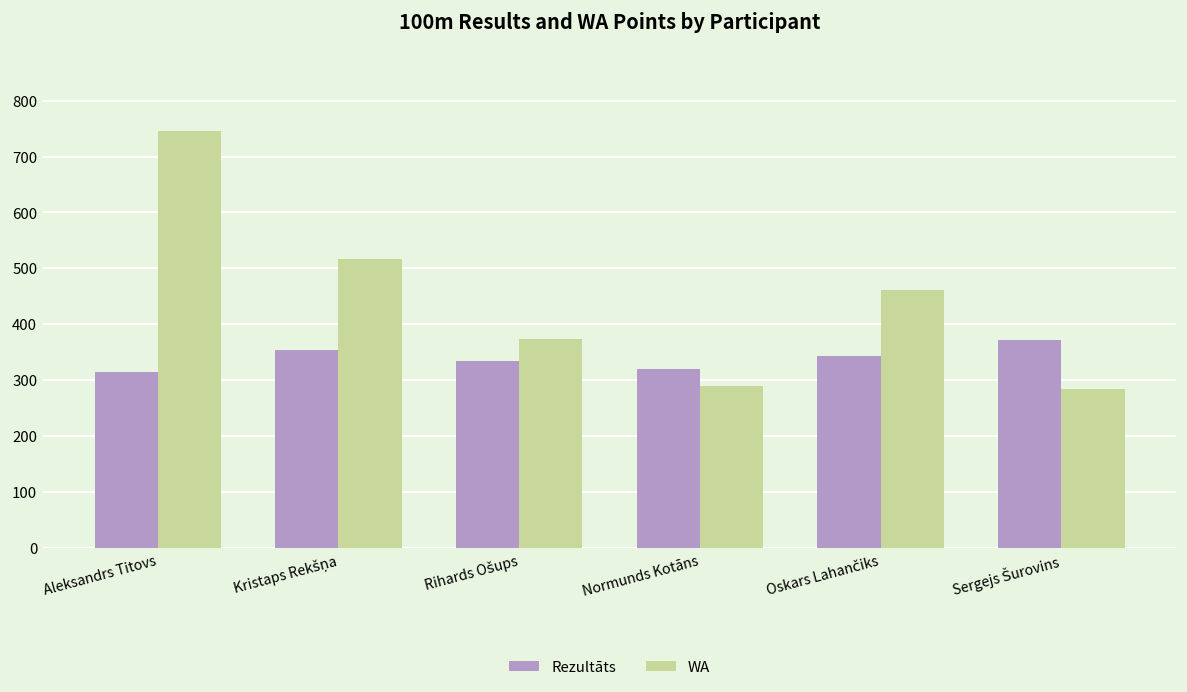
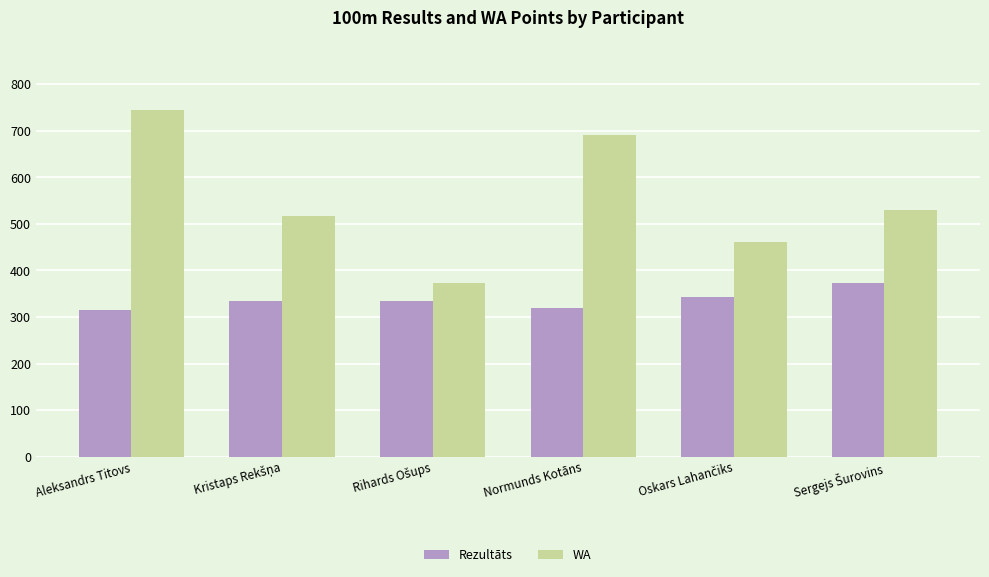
  {
    "Rezultāts": {
      "Aleksandrs Titovs": 310,
-     "Kristaps Rekšņa": 350,
+     "Kristaps Rekšņa": 330,
      "Rihards Ošups": 330,
      "Normunds Kotāns": 320,
      "Oskars Lahančiks": 340,
      "Sergejs Šurovins": 370
    },
    "WA": {
      "Aleksandrs Titovs": 750,
      "Kristaps Rekšņa": 520,
      "Rihards Ošups": 370,
-     "Normunds Kotāns": 290,
+     "Normunds Kotāns": 690,
      "Oskars Lahančiks": 460,
-     "Sergejs Šurovins": 280
+     "Sergejs Šurovins": 530
    }
  }
